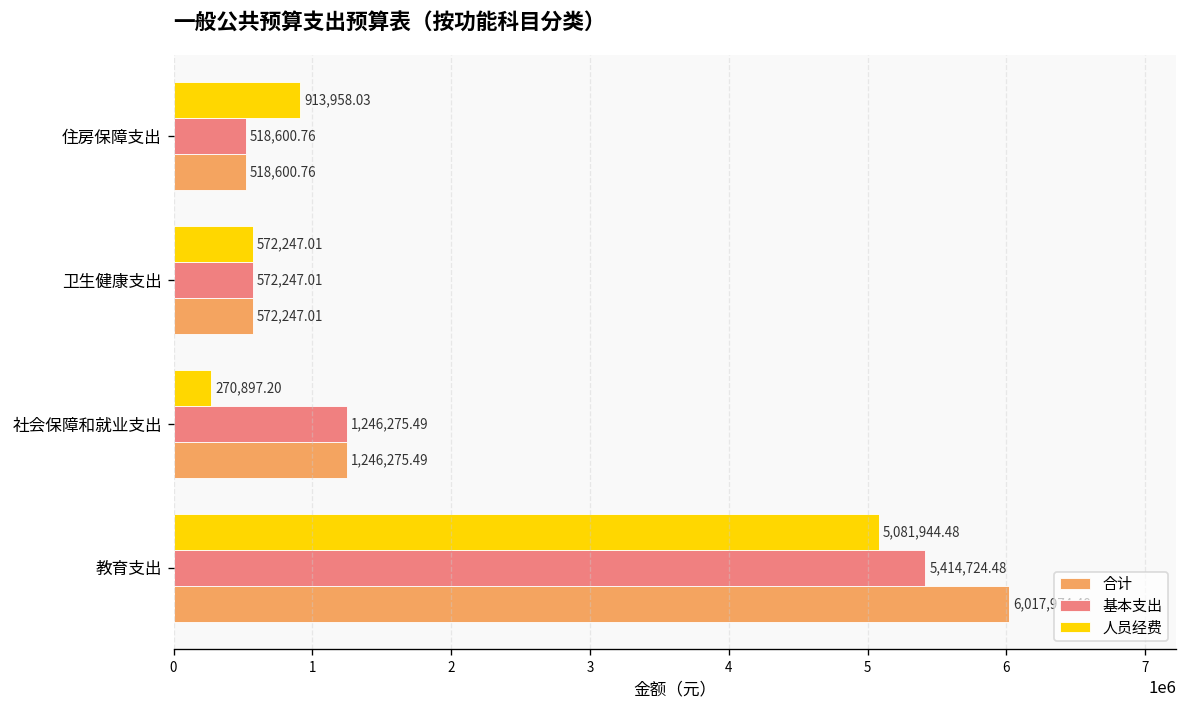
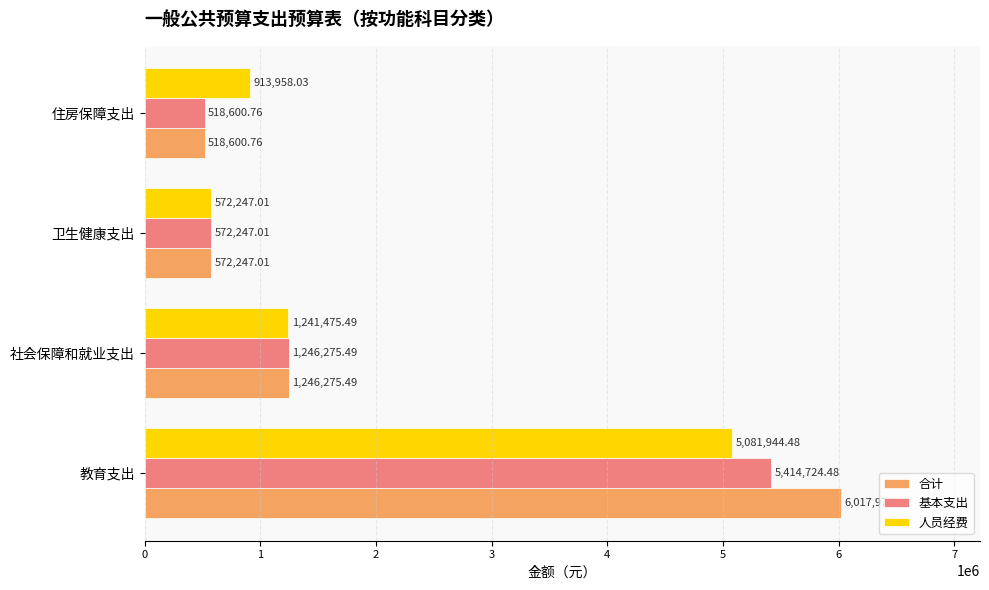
  {
    "人员经费": {
      "住房保障支出": "913,958.03",
      "卫生健康支出": "572,247.01",
-     "社会保障和就业支出": "270,897.20",
+     "社会保障和就业支出": "1,241,475.49",
      "教育支出": "5,081,944.48"
    }
  }
